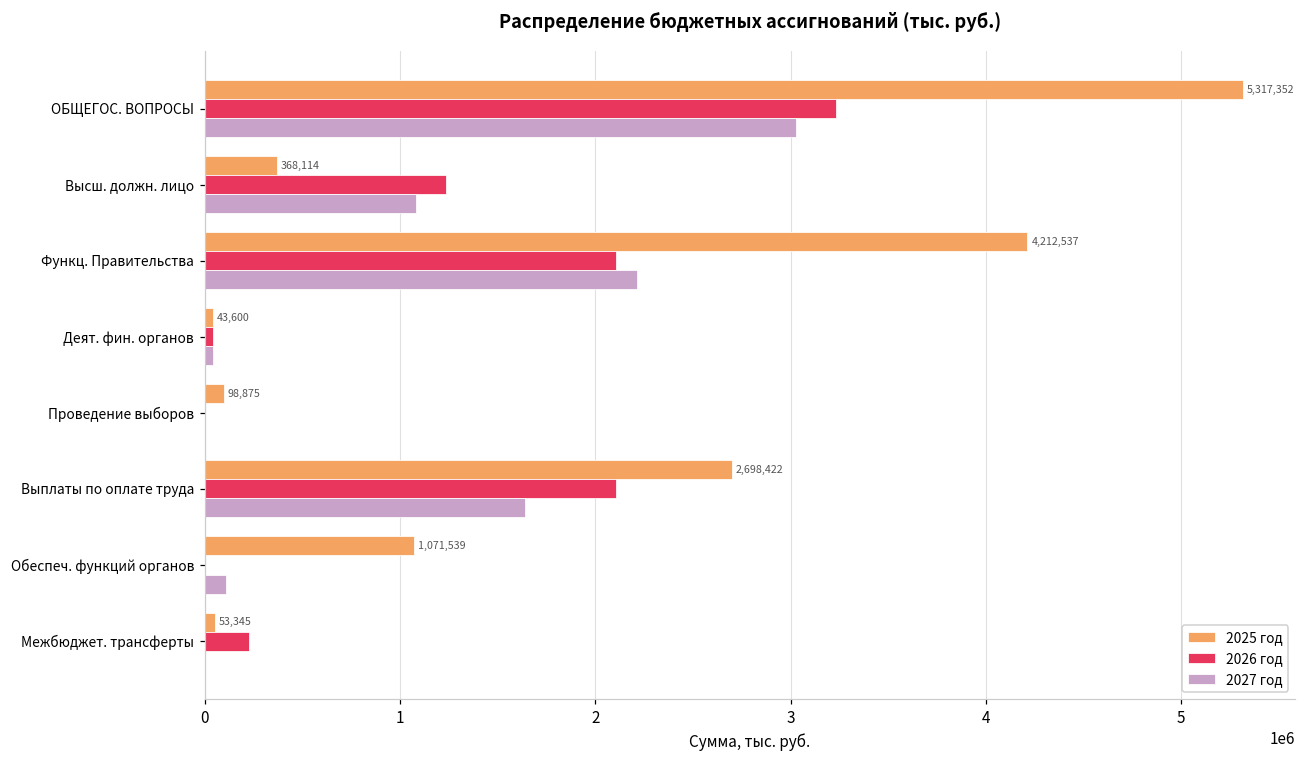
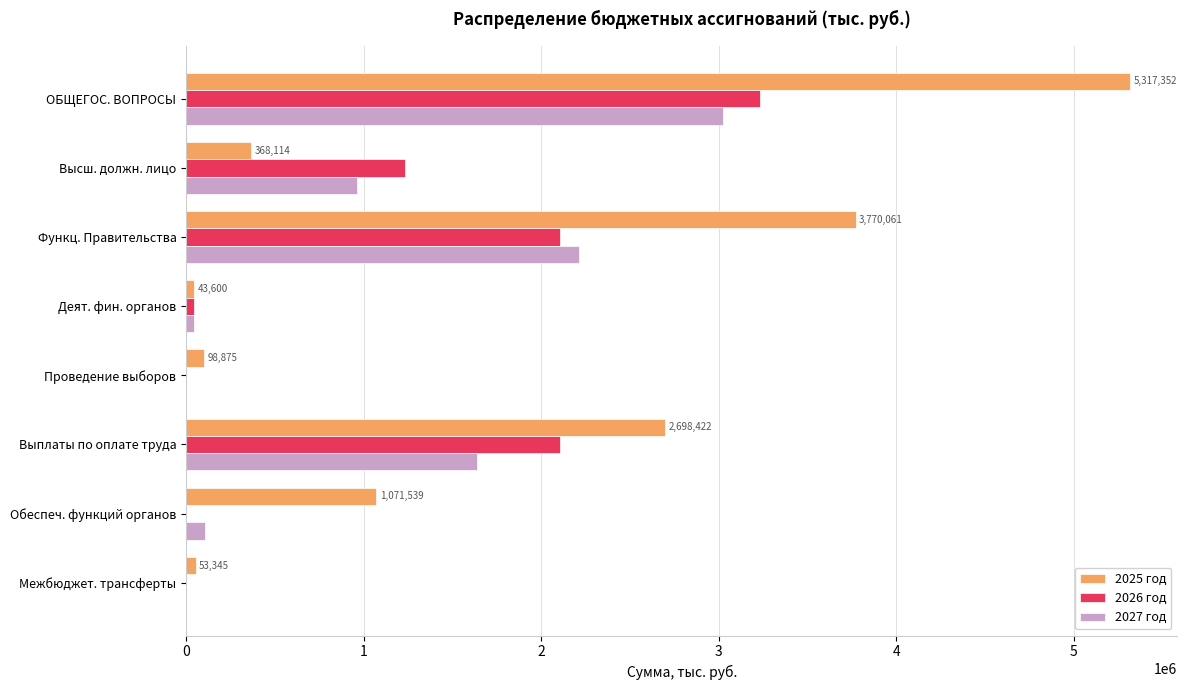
  {
    "2025 год": {
      "ОБЩЕГОС. ВОПРОСЫ": "5,317,352",
      "Высш. должн. лицо": "368,114",
-     "Функц. Правительства": "4,212,537",
+     "Функц. Правительства": "3,770,061",
      "Деят. фин. органов": "43,600",
      "Проведение выборов": "98,875",
      "Выплаты по оплате труда": "2,698,422",
      "Обеспеч. функций органов": "1,071,539",
      "Межбюджет. трансферты": "53,345"
    },
    "2026 год": {
      "ОБЩЕГОС. ВОПРОСЫ": "3230000",
      "Высш. должн. лицо": "1230000",
      "Функц. Правительства": "2110000",
      "Проведение выборов": "0",
      "Выплаты по оплате труда": "2110000",
      "Обеспеч. функций органов": "0",
-     "Межбюджет. трансферты": "230000"
+     "Межбюджет. трансферты": "0"
    },
    "2027 год": {
      "ОБЩЕГОС. ВОПРОСЫ": "3030000",
-     "Высш. должн. лицо": "1080000",
+     "Высш. должн. лицо": "960000",
      "Функц. Правительства": "2210000",
      "Проведение выборов": "0",
      "Выплаты по оплате труда": "1640000",
      "Обеспеч. функций органов": "110000",
      "Межбюджет. трансферты": "0"
    }
  }
